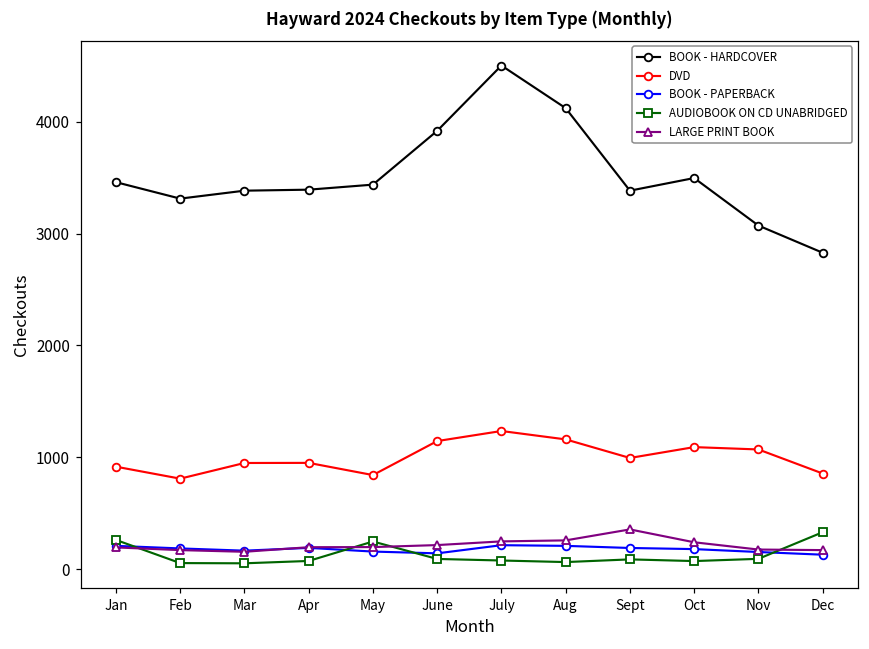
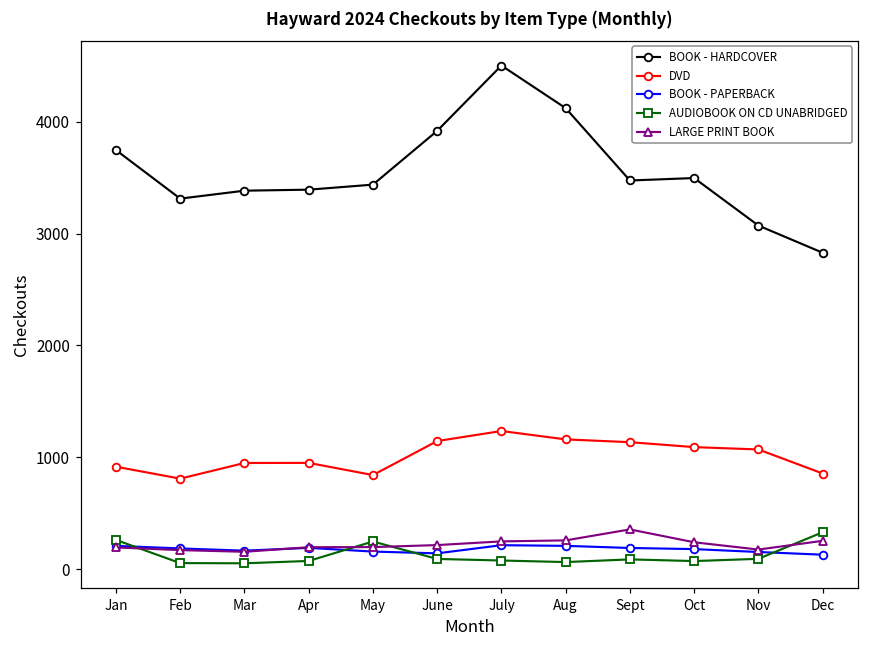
  {
    "BOOK - HARDCOVER": {
-     "Jan": 3460,
+     "Jan": 3750,
      "Feb": 3310,
      "Mar": 3380,
      "Apr": 3390,
      "May": 3440,
      "June": 3920,
      "July": 4500,
      "Aug": 4120,
-     "Sept": 3380,
+     "Sept": 3470,
      "Oct": 3500,
      "Nov": 3070,
      "Dec": 2830
    },
    "DVD": {
      "Jan": 920,
      "Feb": 810,
      "Mar": 950,
      "Apr": 950,
      "May": 840,
      "June": 1140,
      "July": 1230,
      "Aug": 1160,
-     "Sept": 990,
+     "Sept": 1130,
      "Oct": 1090,
      "Nov": 1070,
      "Dec": 850
    },
    "BOOK - PAPERBACK": {
      "May": 160,
      "June": 140,
      "July": 210,
      "Aug": 210,
      "Sept": 190,
      "Oct": 180,
      "Dec": 130
    },
    "AUDIOBOOK ON CD UNABRIDGED": {
      "Jan": 260,
      "Feb": 50,
      "Mar": 50,
      "Apr": 70,
      "May": 250,
      "June": 90,
      "July": 80,
      "Aug": 60,
      "Sept": 90,
      "Oct": 70,
      "Nov": 90,
      "Dec": 330
    },
    "LARGE PRINT BOOK": {
      "May": 200,
      "June": 210,
      "July": 250,
      "Aug": 260,
      "Sept": 350,
      "Oct": 240,
-     "Dec": 170
+     "Dec": 250
    }
  }
